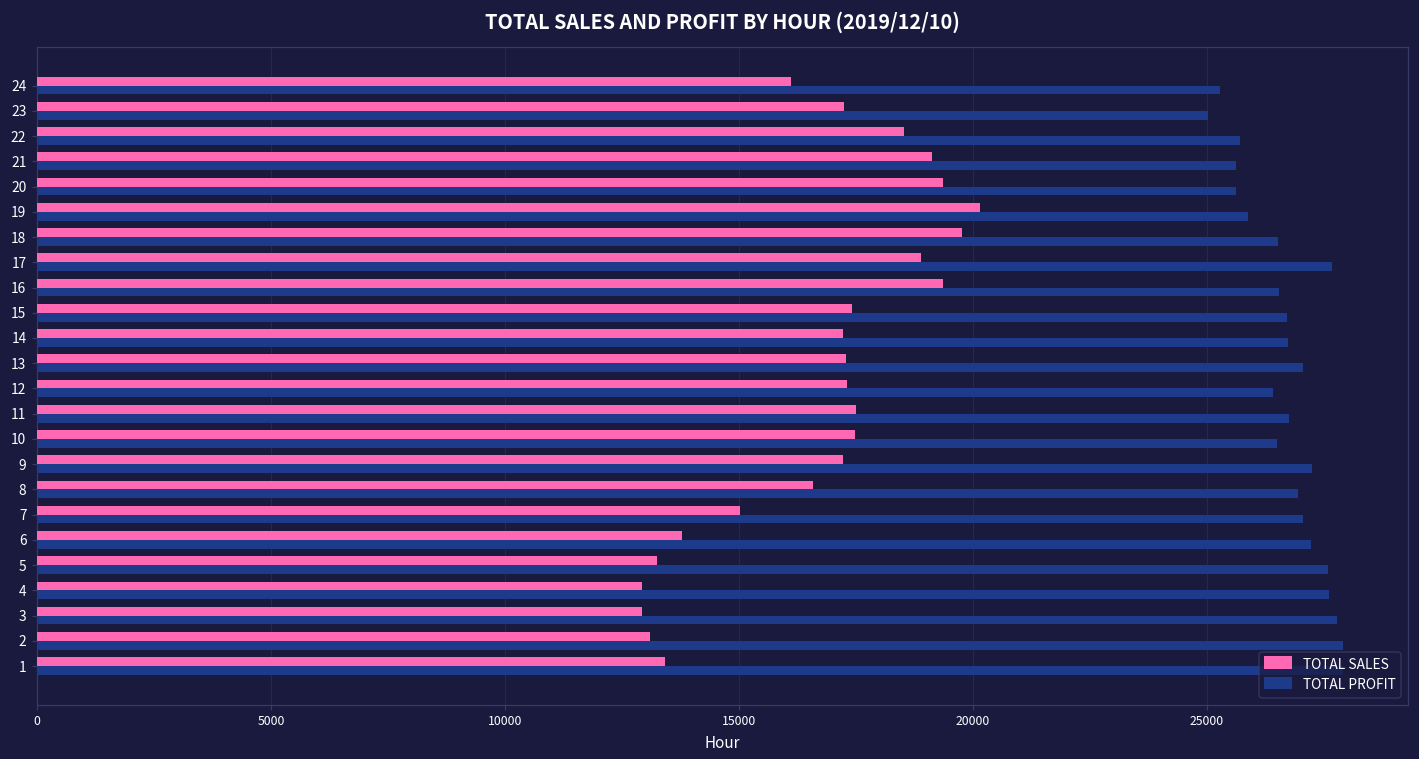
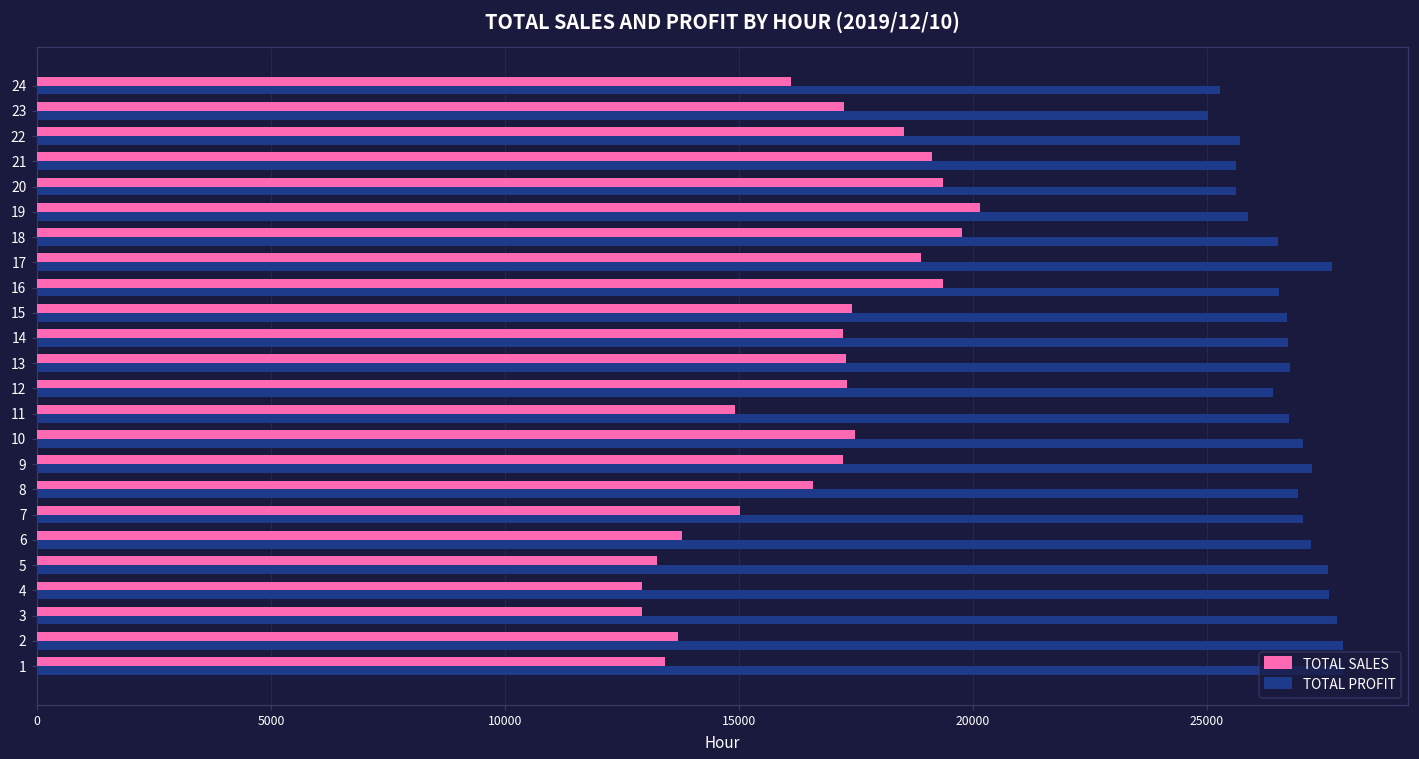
  {
    "TOTAL SALES": {
      "24": 16100,
      "23": 17300,
      "22": 18500,
      "21": 19100,
      "20": 19400,
      "19": 20200,
      "18": 19800,
      "17": 18900,
      "16": 19400,
      "15": 17400,
      "14": 17200,
      "13": 17300,
      "12": 17300,
-     "11": 17500,
+     "11": 14900,
      "10": 17500,
      "9": 17200,
      "8": 16600,
      "7": 15000,
      "6": 13800,
      "5": 13200,
      "4": 12900,
      "3": 12900,
-     "2": 13100,
+     "2": 13700,
      "1": 13400
    },
    "TOTAL PROFIT": {
      "24": 25300,
      "23": 25000,
      "22": 25700,
      "21": 25600,
      "20": 25600,
      "19": 25900,
      "18": 26500,
      "17": 27700,
      "16": 26500,
      "15": 26700,
      "14": 26700,
-     "13": 27100,
+     "13": 26800,
      "12": 26400,
      "11": 26800,
-     "10": 26500,
+     "10": 27100,
      "9": 27200,
      "8": 27000,
      "7": 27100,
      "6": 27200,
      "5": 27600,
      "4": 27600,
      "3": 27800,
      "2": 27900
    }
  }
